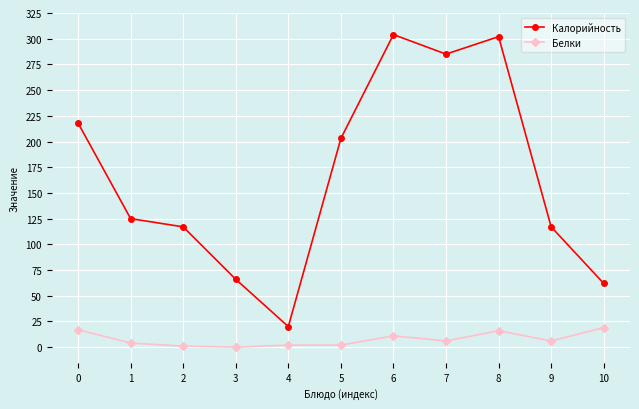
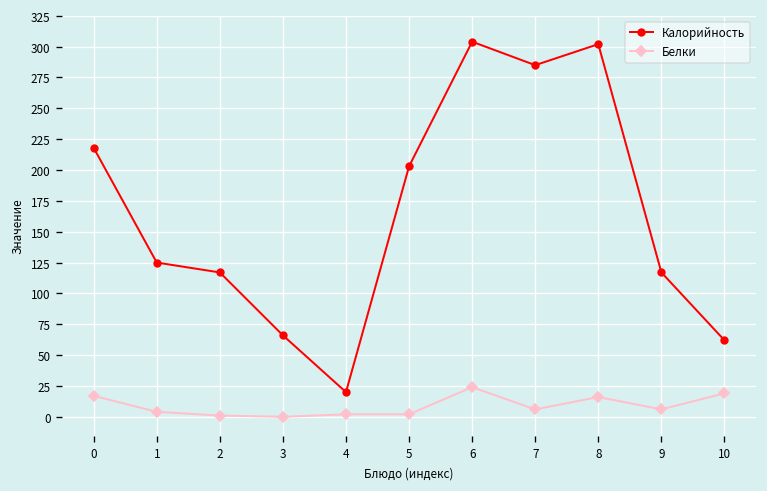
  {
    "Калорийность": {
      "0": 218,
      "1": 125,
      "2": 117,
      "3": 66,
      "4": 20,
      "5": 203,
      "6": 304,
      "7": 285,
      "8": 302,
      "9": 117,
      "10": 62
    },
    "Белки": {
      "0": 17,
      "1": 4,
      "2": 1,
      "3": 0,
      "4": 2,
      "5": 2,
-     "6": 11,
+     "6": 24,
      "7": 6,
      "8": 16,
      "9": 6,
      "10": 19
    }
  }
